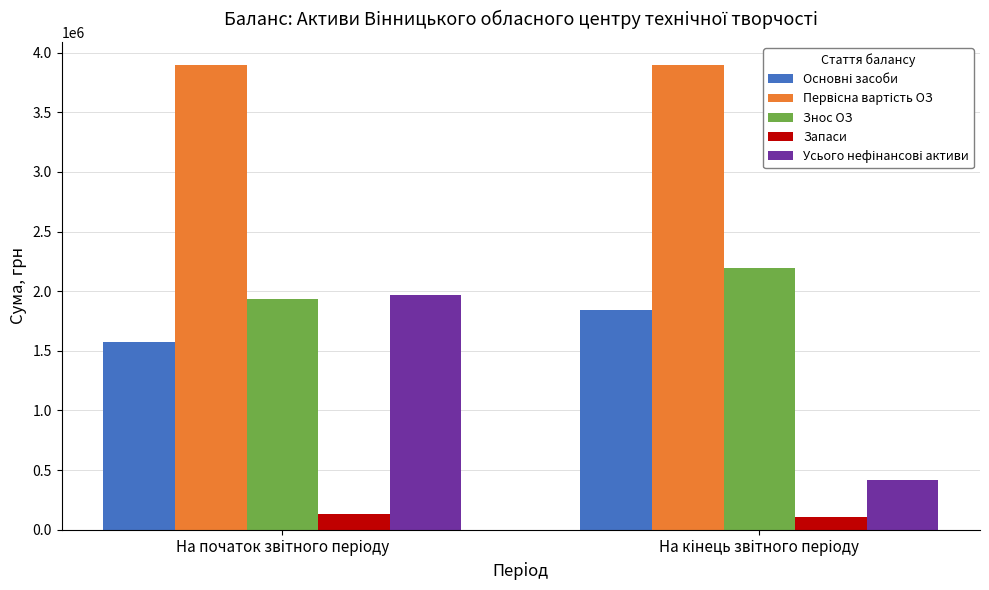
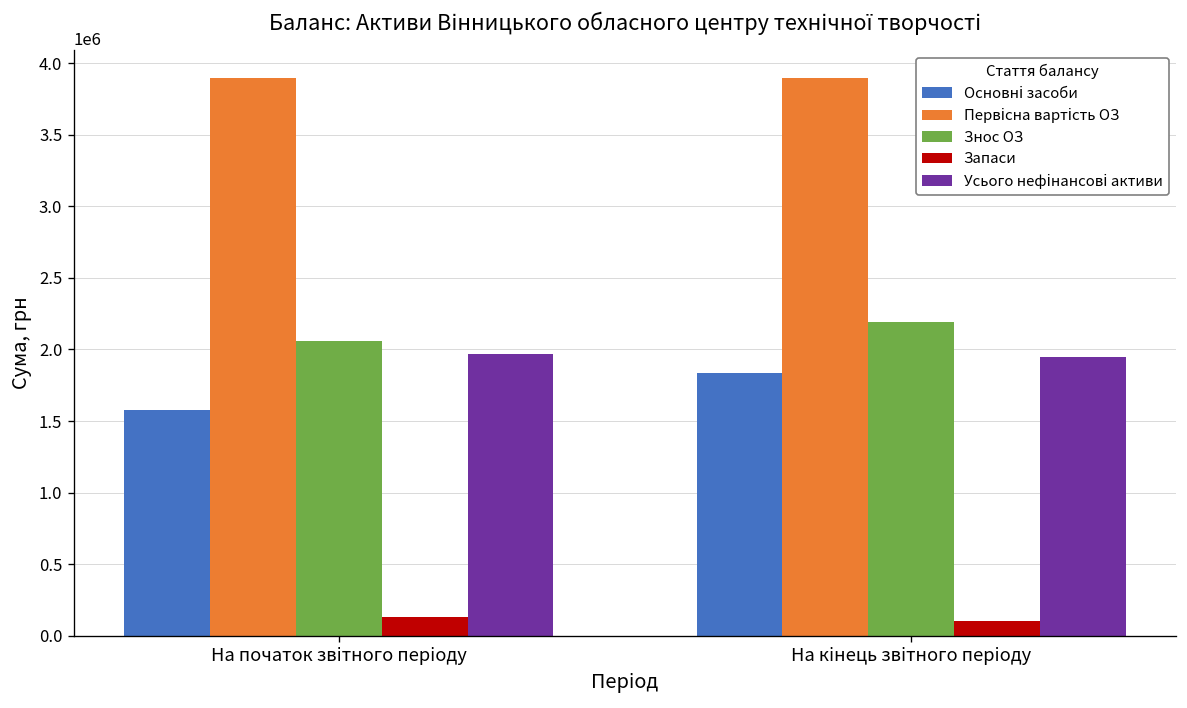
  {
    "Основні засоби": {
      "На початок звітного періоду": 1580000,
      "На кінець звітного періоду": 1840000
    },
    "Первісна вартість ОЗ": {
      "На початок звітного періоду": 3900000,
      "На кінець звітного періоду": 3900000
    },
    "Знос ОЗ": {
-     "На початок звітного періоду": 1930000,
+     "На початок звітного періоду": 2060000,
      "На кінець звітного періоду": 2190000
    },
    "Запаси": {
      "На початок звітного періоду": 130000,
      "На кінець звітного періоду": 110000
    },
    "Усього нефінансові активи": {
      "На початок звітного періоду": 1970000,
-     "На кінець звітного періоду": 420000
+     "На кінець звітного періоду": 1940000
    }
  }
